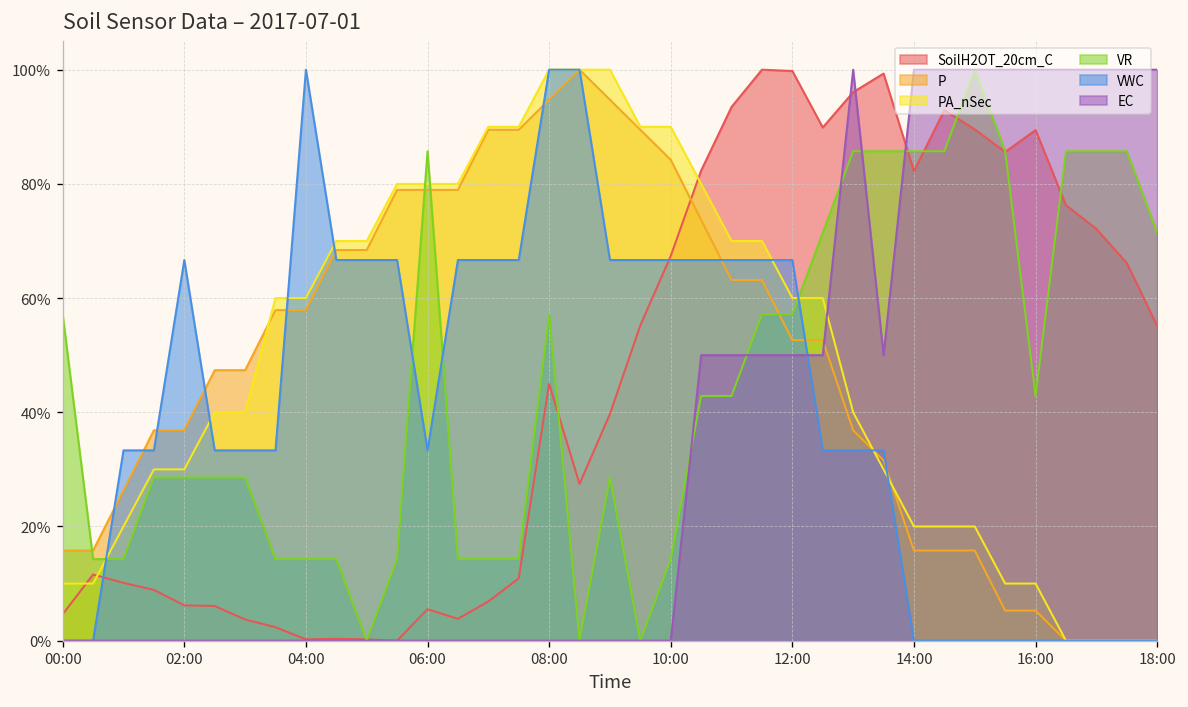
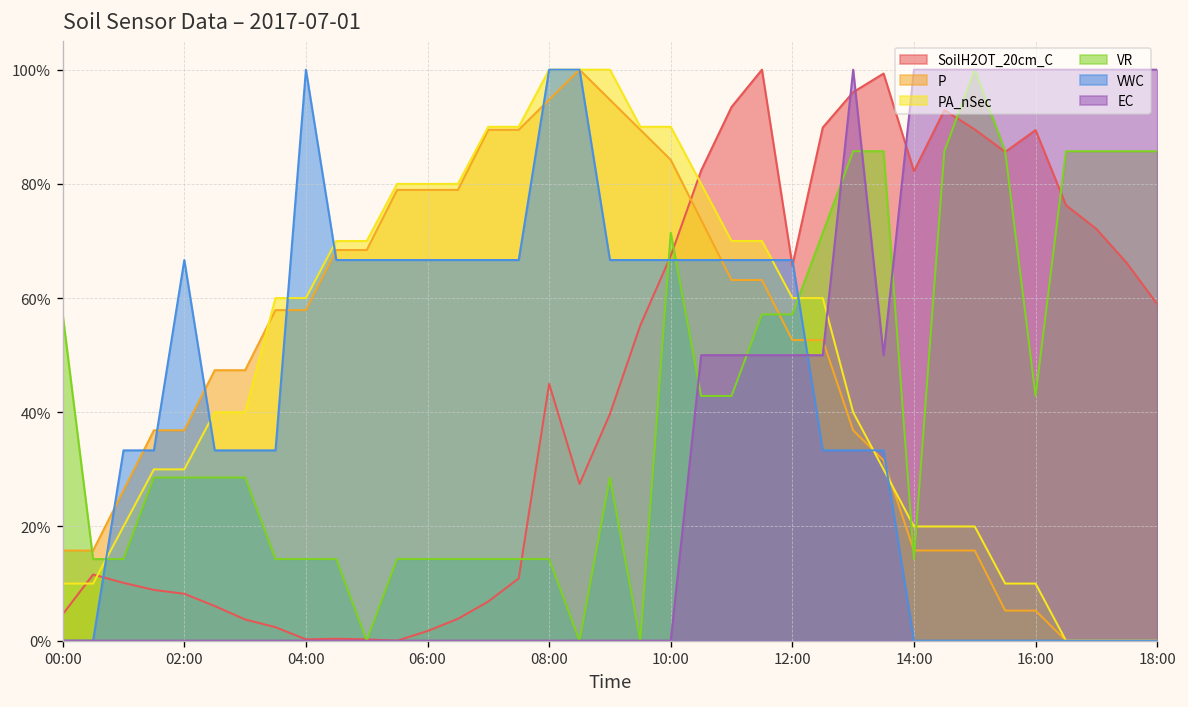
  {
    "SoilH2OT_20cm_C": {
      "00:00": "5%",
-     "02:00": "6%",
-     "06:00": "6%",
+     "02:00": "8%",
+     "06:00": "2%",
      "08:00": "45%",
      "10:00": "67%",
-     "12:00": "100%",
+     "12:00": "66%",
      "14:00": "82%",
      "16:00": "89%",
-     "18:00": "55%"
+     "18:00": "59%"
    },
    "VR": {
      "00:00": "57%",
      "02:00": "29%",
      "04:00": "14%",
-     "06:00": "86%",
-     "08:00": "57%",
-     "10:00": "14%",
+     "06:00": "14%",
+     "08:00": "14%",
+     "10:00": "71%",
      "12:00": "57%",
-     "14:00": "86%",
+     "14:00": "14%",
      "16:00": "43%",
-     "18:00": "71%"
+     "18:00": "86%"
    },
    "VWC": {
      "02:00": "67%",
      "04:00": "100%",
-     "06:00": "33%",
+     "06:00": "67%",
      "10:00": "67%",
      "12:00": "67%",
      "14:00": "0%",
      "16:00": "0%"
    },
    "EC": {
      "02:00": "0%",
      "06:00": "0%",
      "08:00": "0%",
      "10:00": "0%",
      "12:00": "50%",
      "18:00": "100%"
    }
  }
